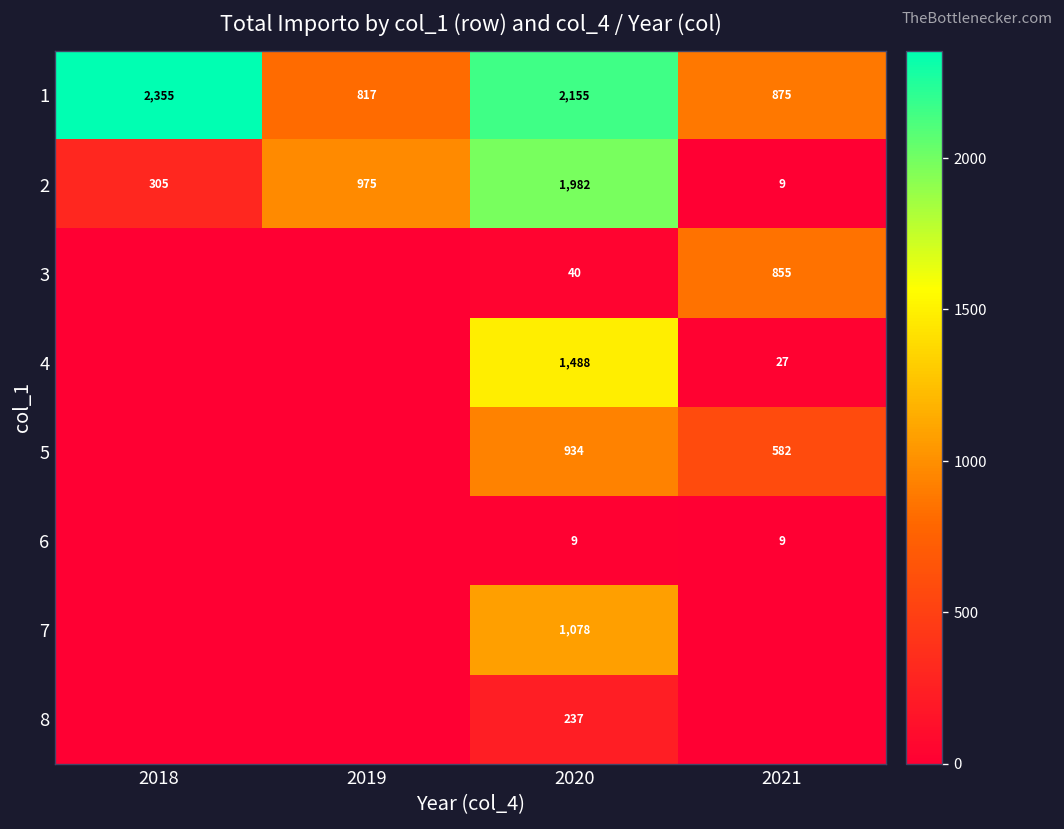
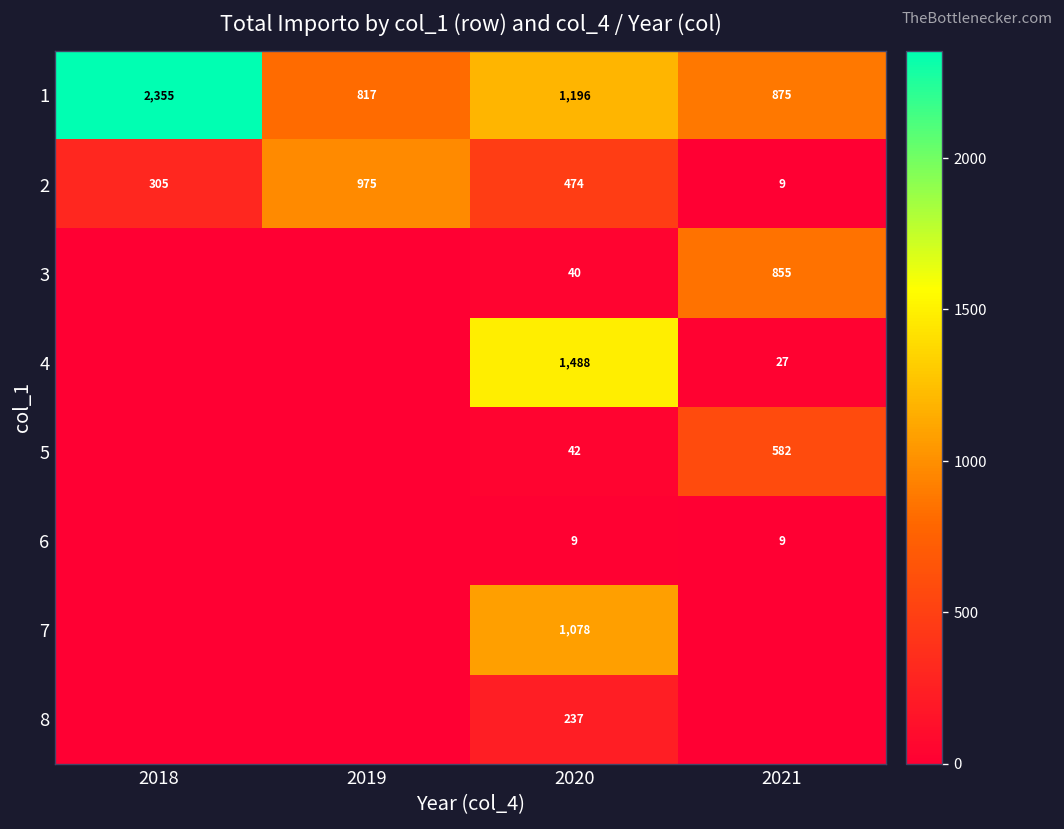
  {
    "1": {
      "2018": "2,355",
      "2019": "817",
-     "2020": "2,155",
+     "2020": "1,196",
      "2021": "875"
    },
    "2": {
      "2018": "305",
      "2019": "975",
-     "2020": "1,982",
+     "2020": "474",
      "2021": "9"
    },
    "3": {
      "2020": "40",
      "2021": "855"
    },
    "4": {
      "2020": "1,488",
      "2021": "27"
    },
    "5": {
-     "2020": "934",
+     "2020": "42",
      "2021": "582"
    },
    "6": {
      "2020": "9",
      "2021": "9"
    },
    "7": {
      "2020": "1,078"
    },
    "8": {
      "2020": "237"
    }
  }
